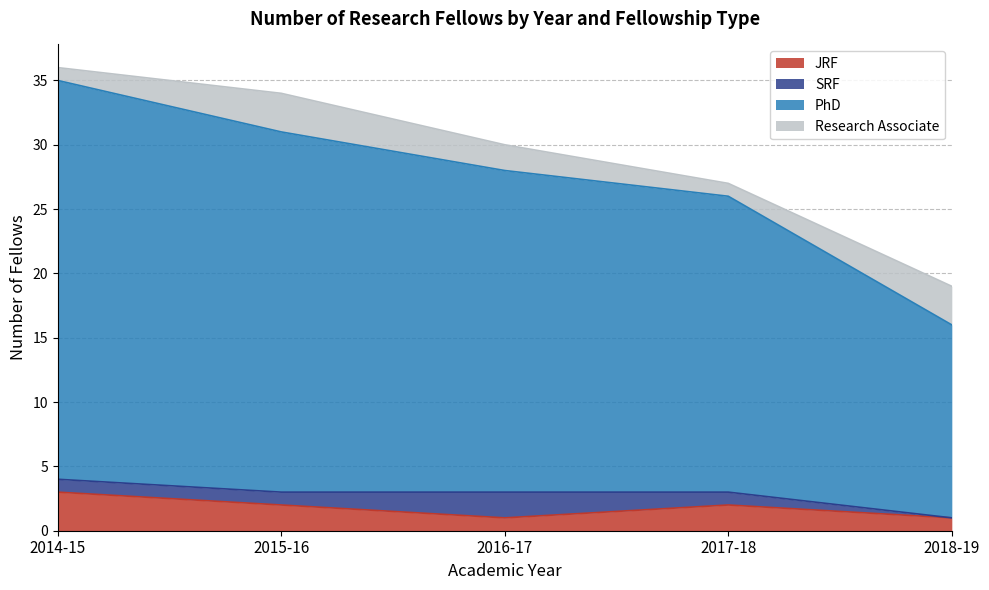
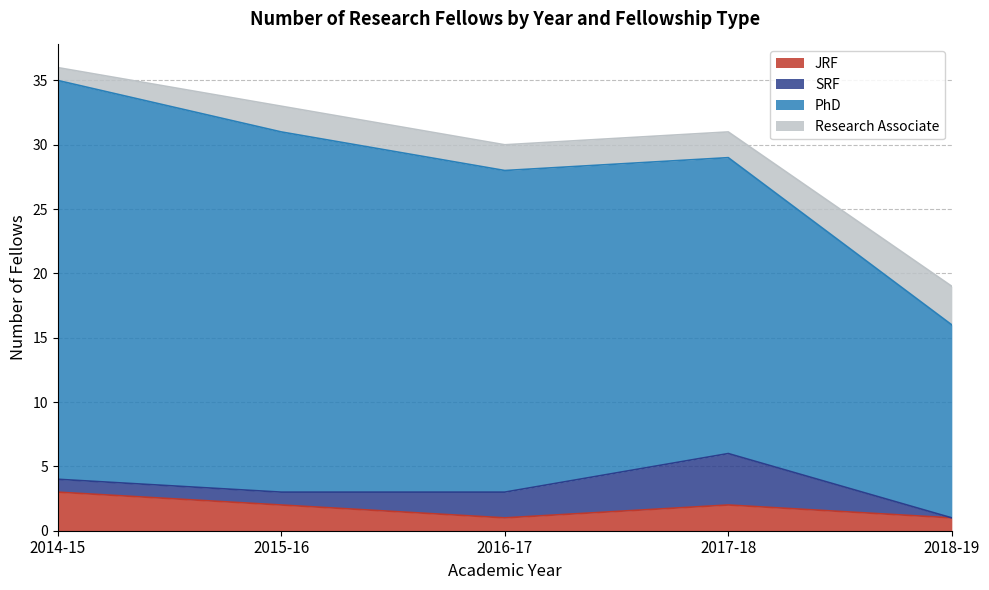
  {
    "JRF": {
      "2014-15": 3,
      "2015-16": 2,
      "2016-17": 1,
      "2017-18": 2
    },
    "SRF": {
      "2014-15": 1,
      "2015-16": 1,
      "2016-17": 2,
-     "2017-18": 1
+     "2017-18": 4
    },
    "PhD": {
      "2014-15": 31,
      "2015-16": 28,
      "2016-17": 25,
      "2017-18": 23,
      "2018-19": 15
    },
    "Research Associate": {
      "2014-15": 1,
-     "2015-16": 3,
+     "2015-16": 2,
      "2016-17": 2,
-     "2017-18": 1,
+     "2017-18": 2,
      "2018-19": 3
    }
  }
